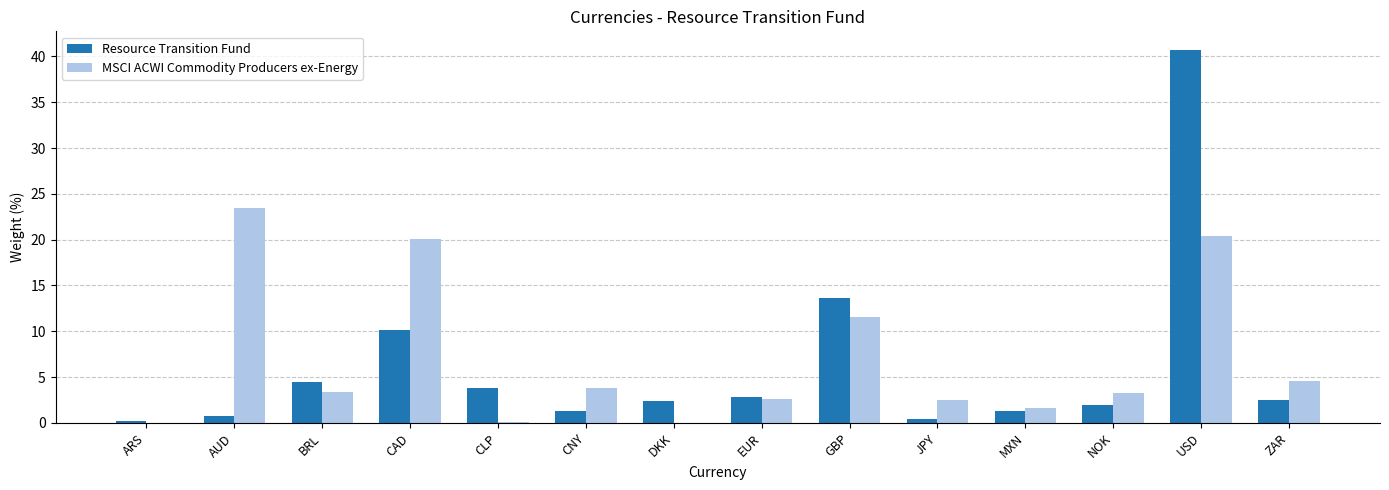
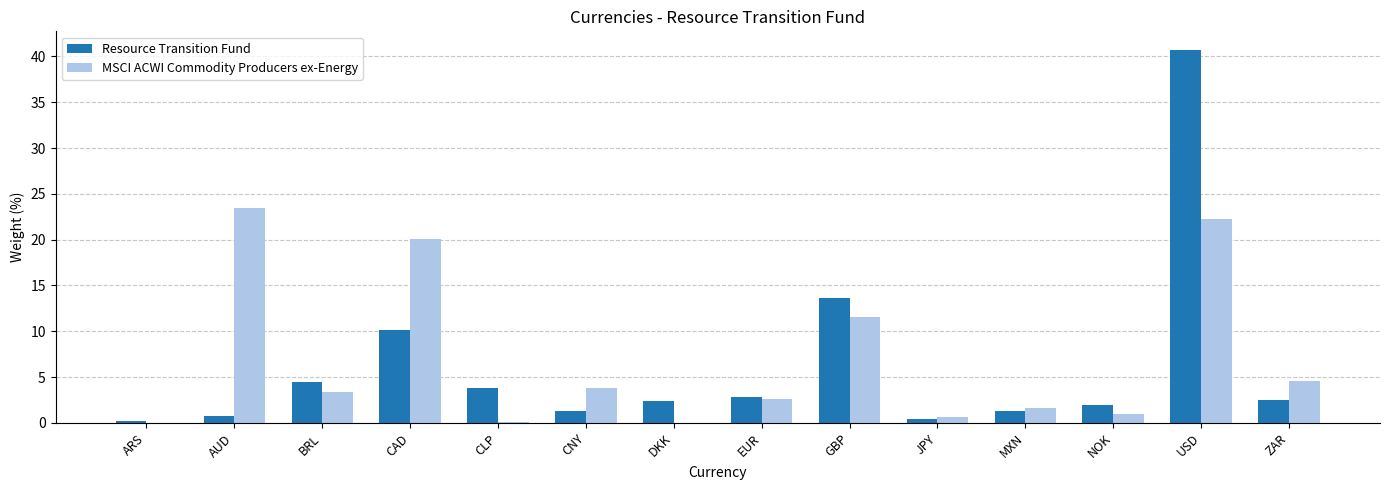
  {
    "Resource Transition Fund": {
      "AUD": 1,
      "BRL": 5,
      "CAD": 10,
      "CLP": 4,
      "CNY": 1,
      "DKK": 2,
      "EUR": 3,
      "GBP": 14,
      "JPY": 0,
      "MXN": 1,
      "NOK": 2,
      "USD": 41,
      "ZAR": 3
    },
    "MSCI ACWI Commodity Producers ex-Energy": {
      "ARS": 0,
      "AUD": 24,
      "BRL": 3,
      "CAD": 20,
      "CNY": 4,
      "DKK": 0,
      "EUR": 3,
      "GBP": 12,
-     "JPY": 3,
+     "JPY": 1,
      "MXN": 2,
-     "NOK": 3,
-     "USD": 20,
+     "NOK": 1,
+     "USD": 22,
      "ZAR": 5
    }
  }
